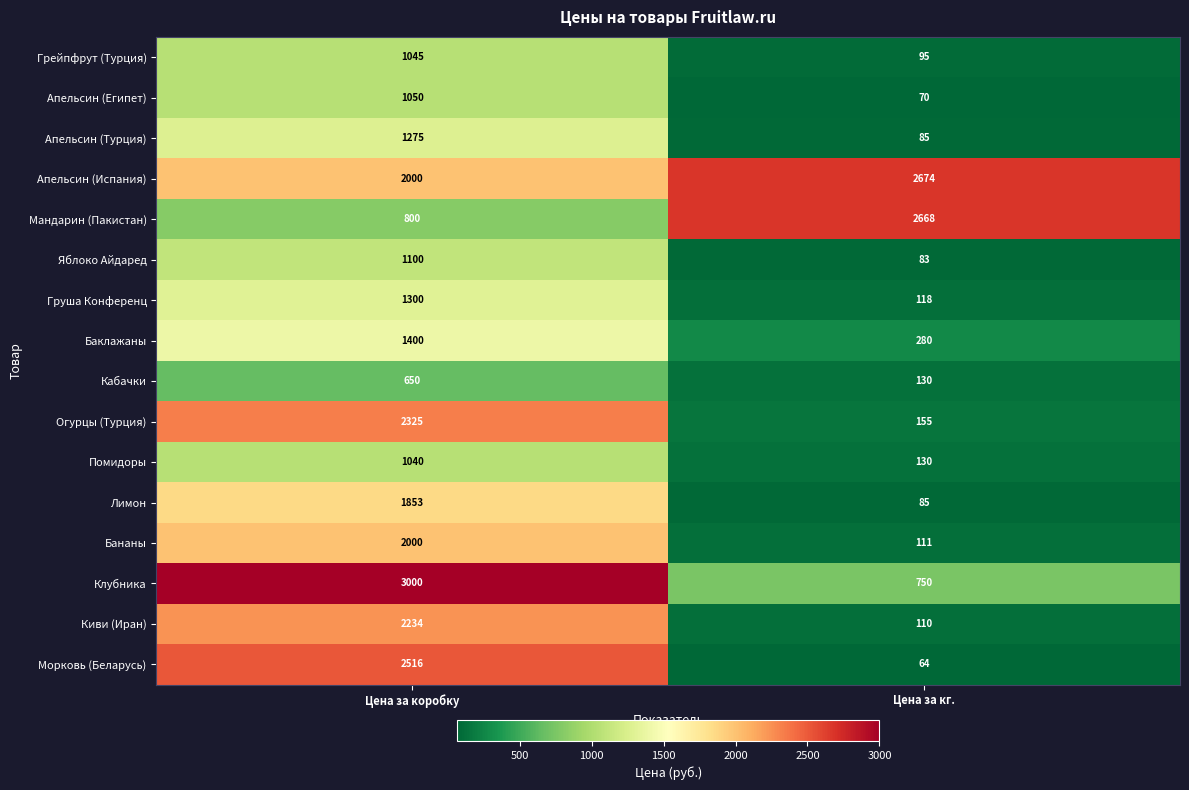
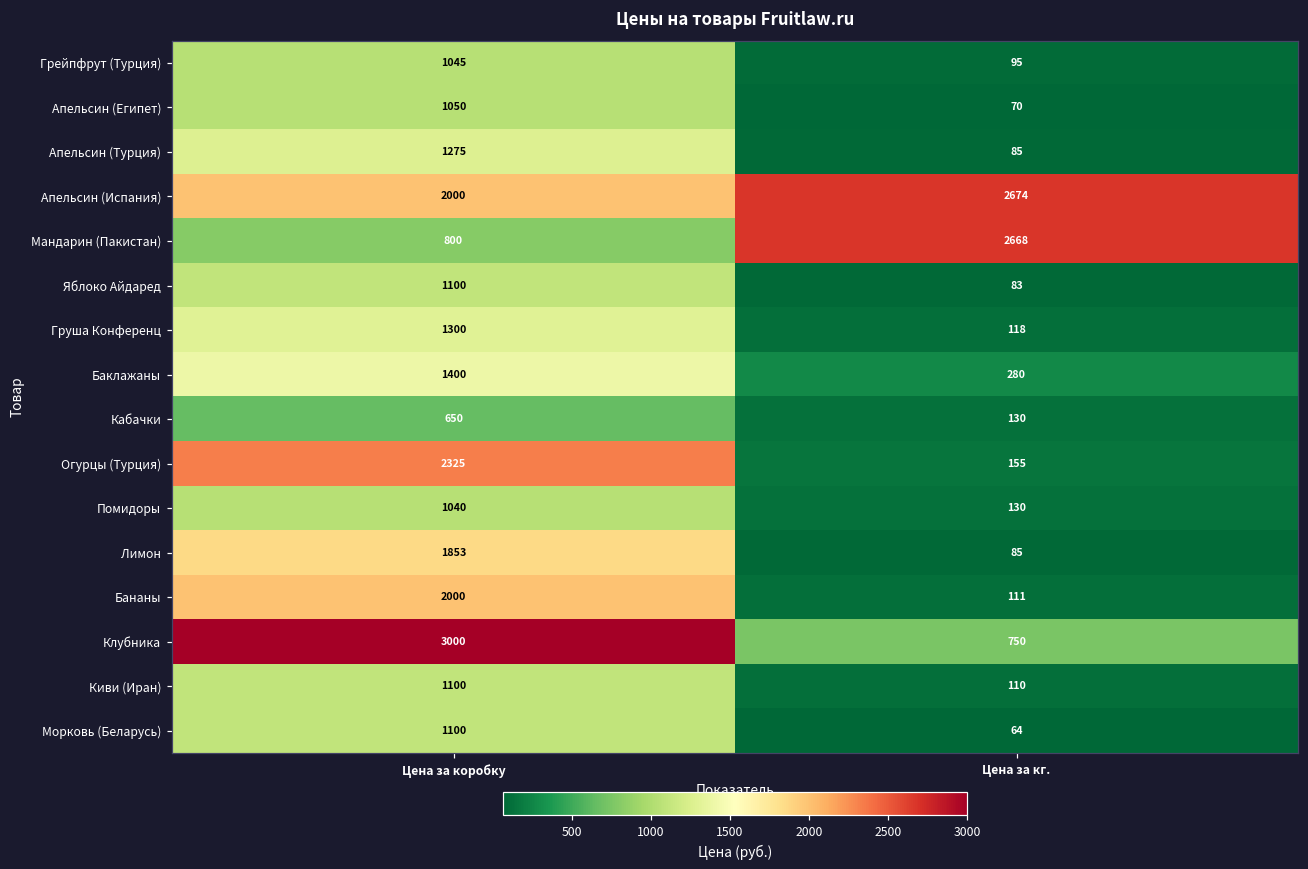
  {
    "Грейпфрут (Турция)": {
      "Цена за коробку": 1045,
      "Цена за кг.": 95
    },
    "Апельсин (Египет)": {
      "Цена за коробку": 1050,
      "Цена за кг.": 70
    },
    "Апельсин (Турция)": {
      "Цена за коробку": 1275,
      "Цена за кг.": 85
    },
    "Апельсин (Испания)": {
      "Цена за коробку": 2000,
      "Цена за кг.": 2674
    },
    "Мандарин (Пакистан)": {
      "Цена за коробку": 800,
      "Цена за кг.": 2668
    },
    "Яблоко Айдаред": {
      "Цена за коробку": 1100,
      "Цена за кг.": 83
    },
    "Груша Конференц": {
      "Цена за коробку": 1300,
      "Цена за кг.": 118
    },
    "Баклажаны": {
      "Цена за коробку": 1400,
      "Цена за кг.": 280
    },
    "Кабачки": {
      "Цена за коробку": 650,
      "Цена за кг.": 130
    },
    "Огурцы (Турция)": {
      "Цена за коробку": 2325,
      "Цена за кг.": 155
    },
    "Помидоры": {
      "Цена за коробку": 1040,
      "Цена за кг.": 130
    },
    "Лимон": {
      "Цена за коробку": 1853,
      "Цена за кг.": 85
    },
    "Бананы": {
      "Цена за коробку": 2000,
      "Цена за кг.": 111
    },
    "Клубника": {
      "Цена за коробку": 3000,
      "Цена за кг.": 750
    },
    "Киви (Иран)": {
-     "Цена за коробку": 2234,
+     "Цена за коробку": 1100,
      "Цена за кг.": 110
    },
    "Морковь (Беларусь)": {
-     "Цена за коробку": 2516,
+     "Цена за коробку": 1100,
      "Цена за кг.": 64
    }
  }
